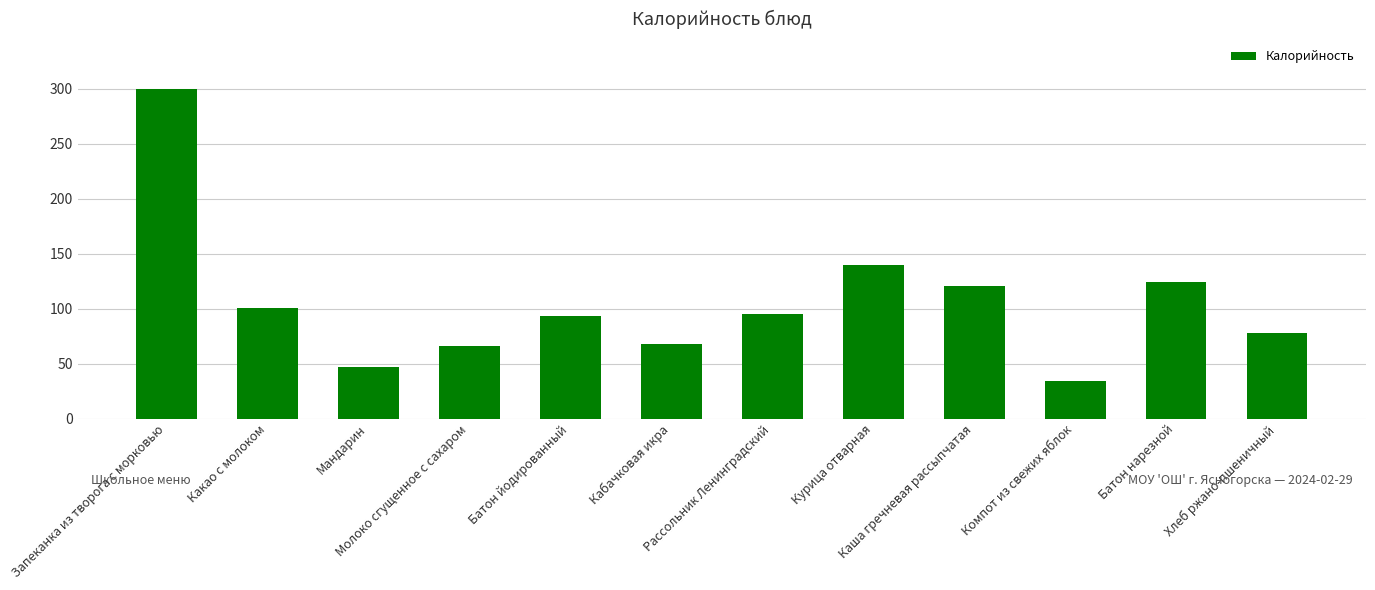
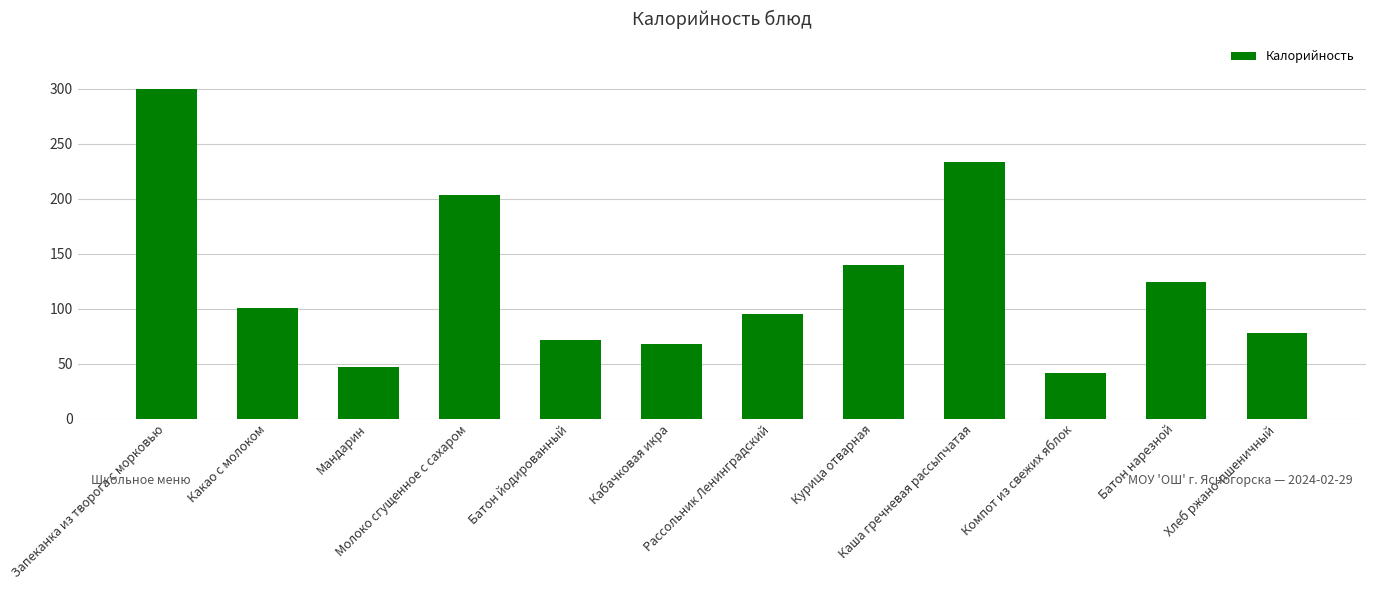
  {
    "Запеканка из творога с морковью": 300,
    "Какао с молоком": 100,
    "Мандарин": 47,
-   "Молоко сгущенное с сахаром": 66,
-   "Батон йодированный": 93,
+   "Молоко сгущенное с сахаром": 203,
+   "Батон йодированный": 71,
    "Кабачковая икра": 68,
    "Рассольник Ленинградский": 95,
    "Курица отварная": 139,
-   "Каша гречневая рассыпчатая": 121,
-   "Компот из свежих яблок": 34,
+   "Каша гречневая рассыпчатая": 234,
+   "Компот из свежих яблок": 42,
    "Батон нарезной": 124,
    "Хлеб ржано-пшеничный": 78
  }
